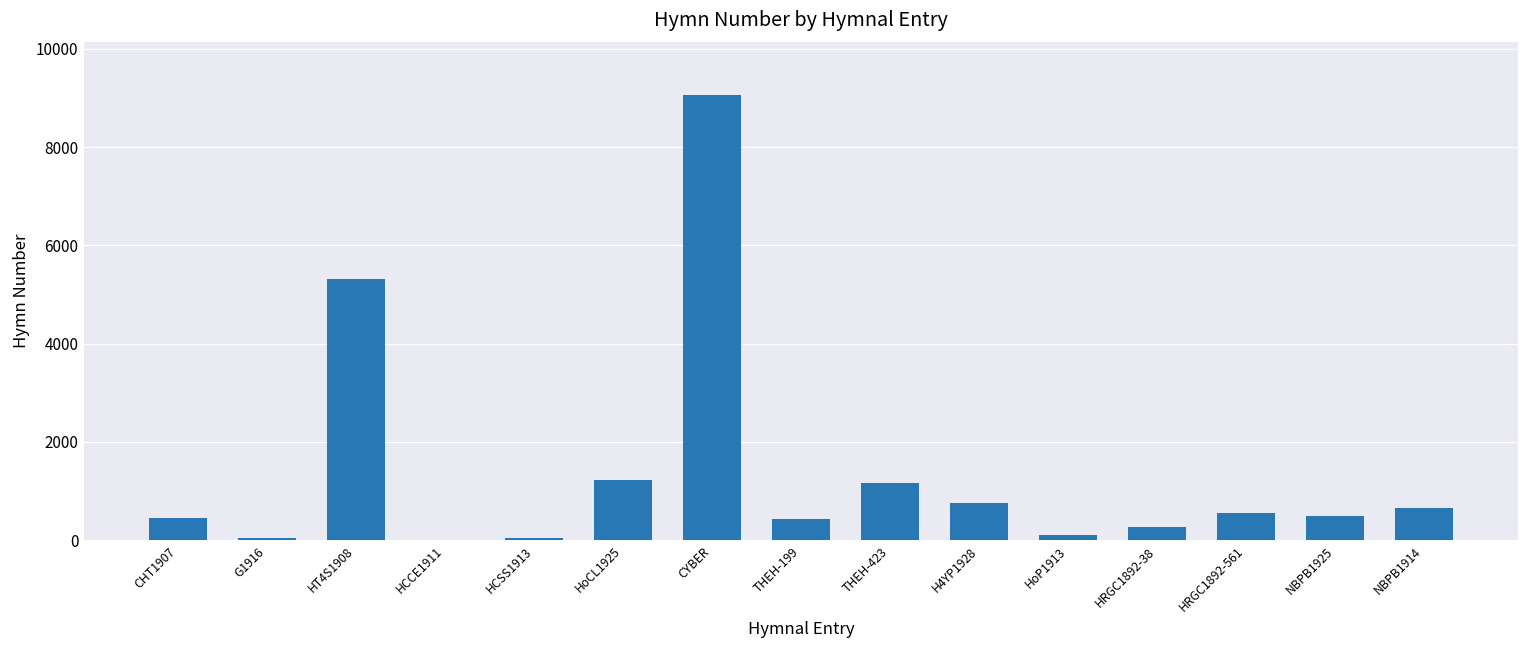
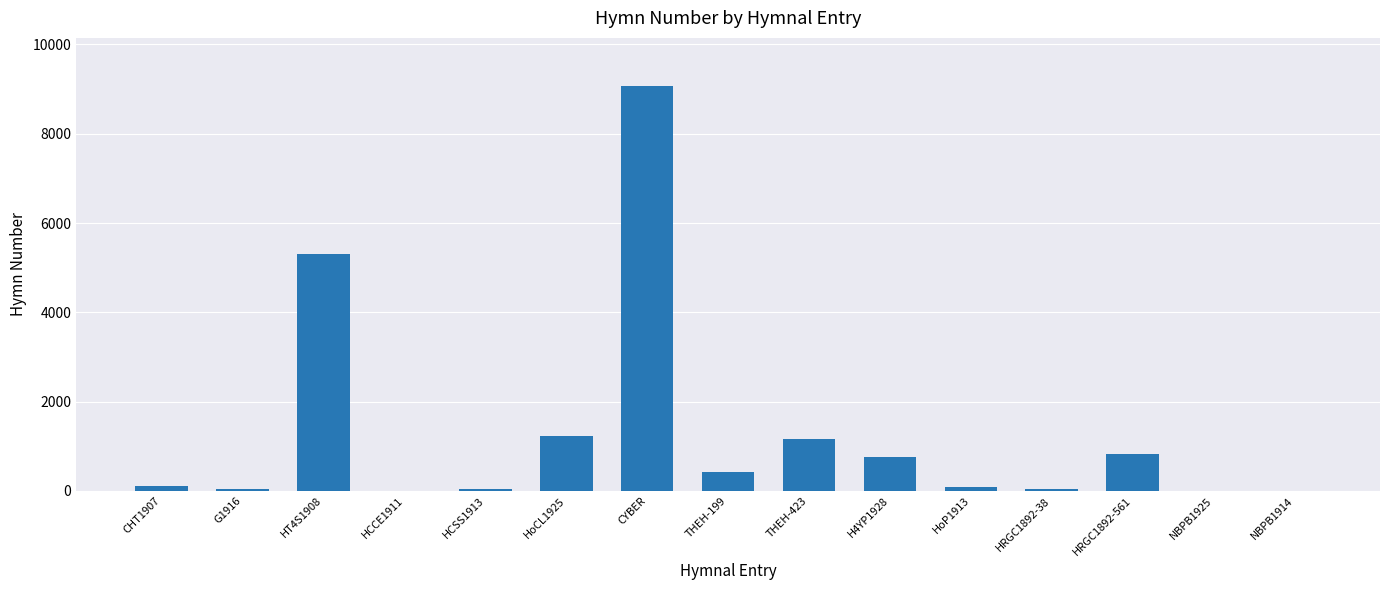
  {
-   "CHT1907": 500,
+   "CHT1907": 100,
    "HT4S1908": 5300,
    "HoCL1925": 1200,
    "CYBER": 9100,
    "THEH-199": 400,
    "THEH-423": 1200,
    "H4YP1928": 800,
    "HoP1913": 100,
-   "HRGC1892-38": 300,
-   "HRGC1892-561": 600,
-   "NBPB1925": 500,
-   "NBPB1914": 700
+   "HRGC1892-38": 0,
+   "HRGC1892-561": 800,
+   "NBPB1925": 0,
+   "NBPB1914": 0
  }
